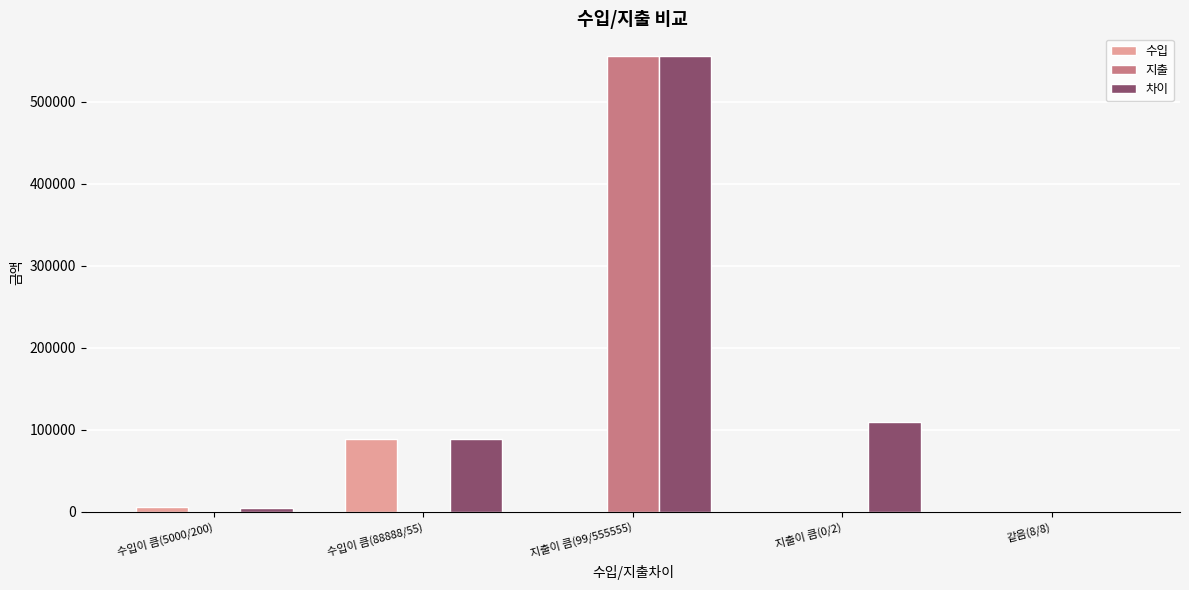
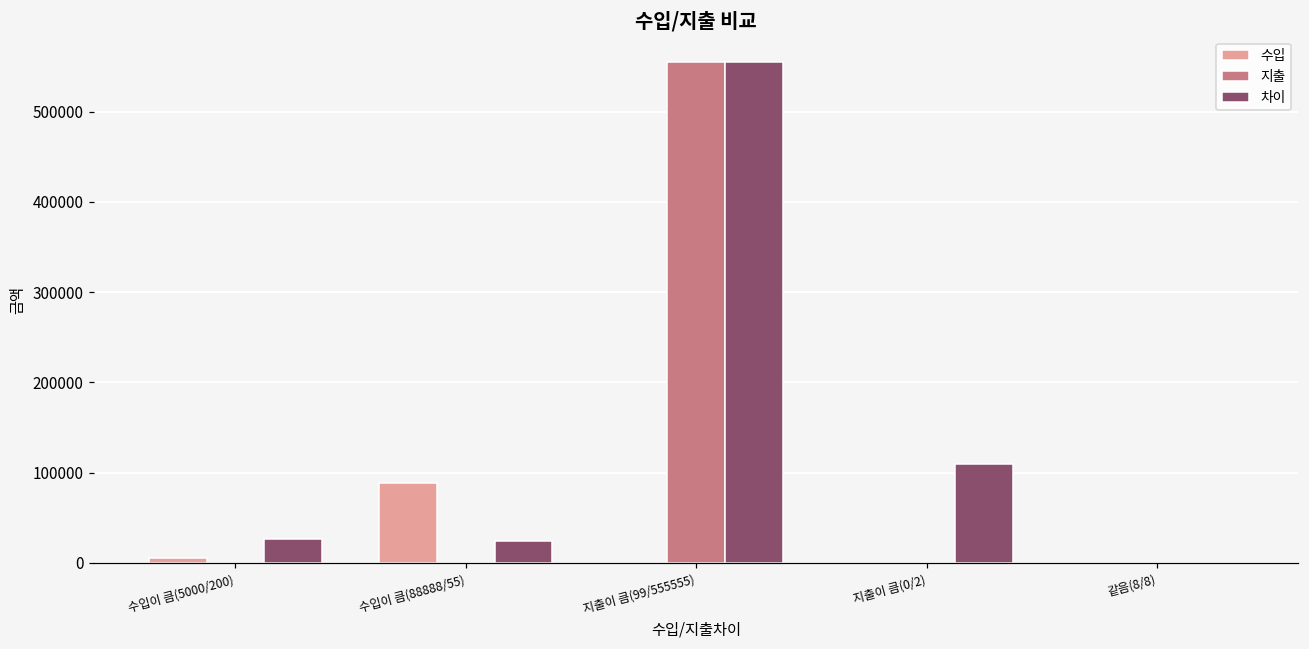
  {
    "차이": {
-     "수입이 큼(5000/200)": 0,
-     "수입이 큼(88888/55)": 90000,
+     "수입이 큼(5000/200)": 30000,
+     "수입이 큼(88888/55)": 20000,
      "지출이 큼(99/555555)": 560000,
      "지출이 큼(0/2)": 110000,
      "같음(8/8)": 0
    }
  }
